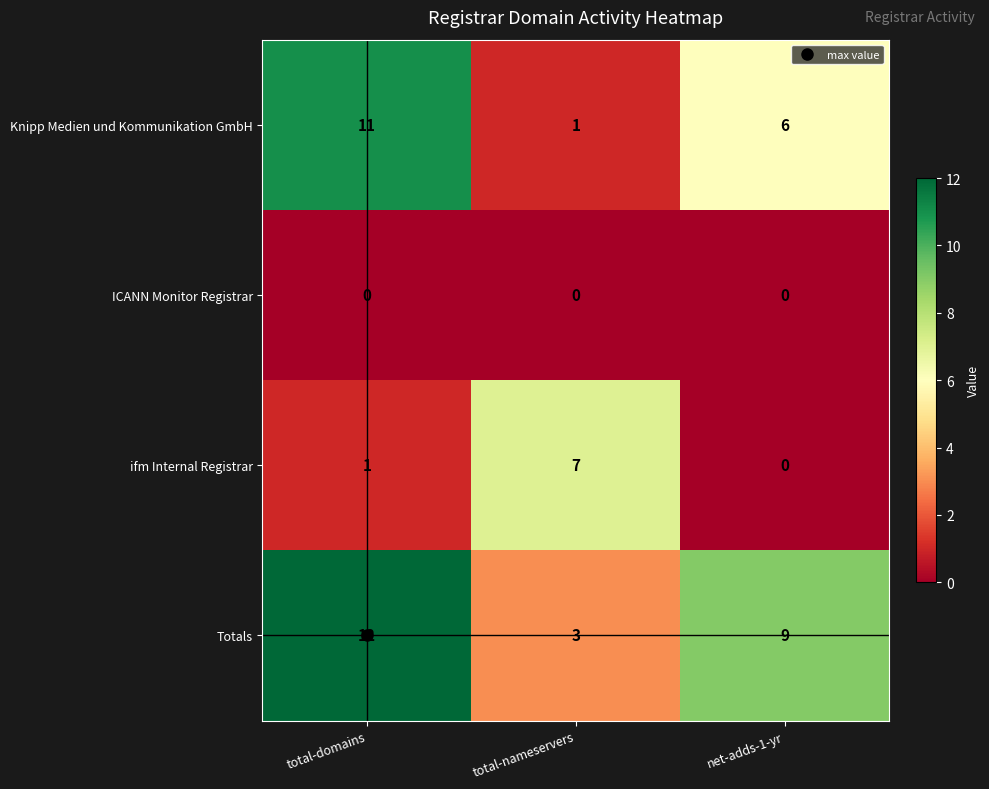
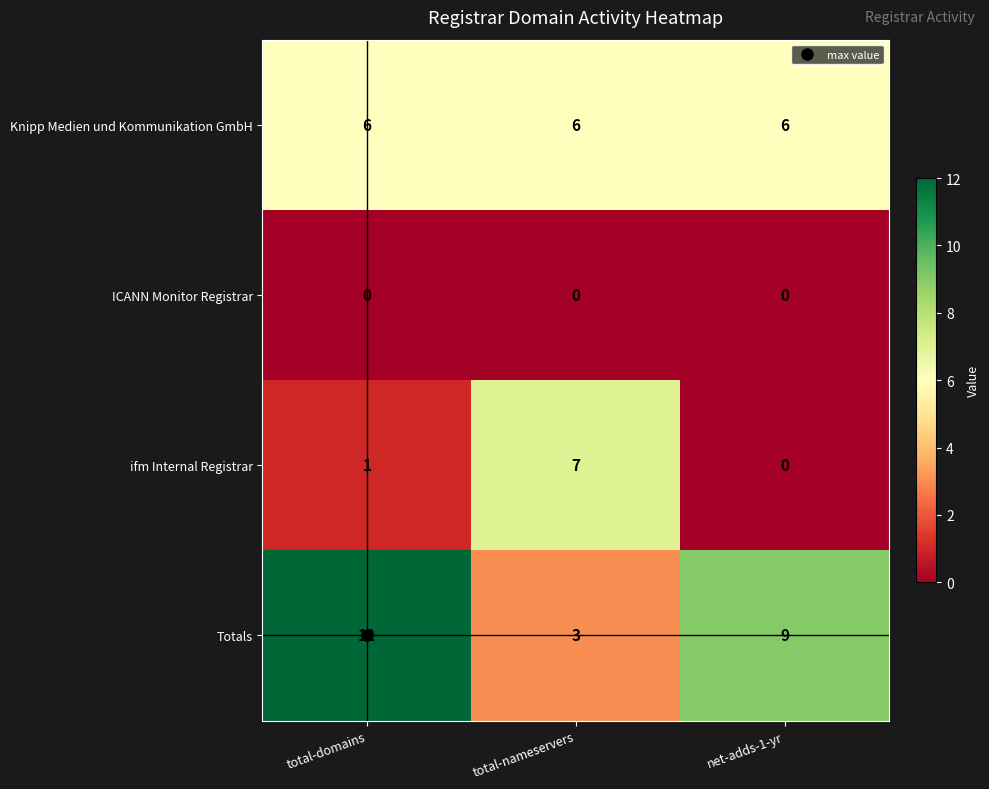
  {
    "Knipp Medien und Kommunikation GmbH": {
-     "total-domains": 11,
-     "total-nameservers": 1,
+     "total-domains": 6,
+     "total-nameservers": 6,
      "net-adds-1-yr": 6
    },
    "ICANN Monitor Registrar": {
      "total-domains": 0,
      "total-nameservers": 0,
      "net-adds-1-yr": 0
    },
    "ifm Internal Registrar": {
      "total-domains": 1,
      "total-nameservers": 7,
      "net-adds-1-yr": 0
    },
    "Totals": {
      "total-nameservers": 3,
      "net-adds-1-yr": 9
    }
  }
